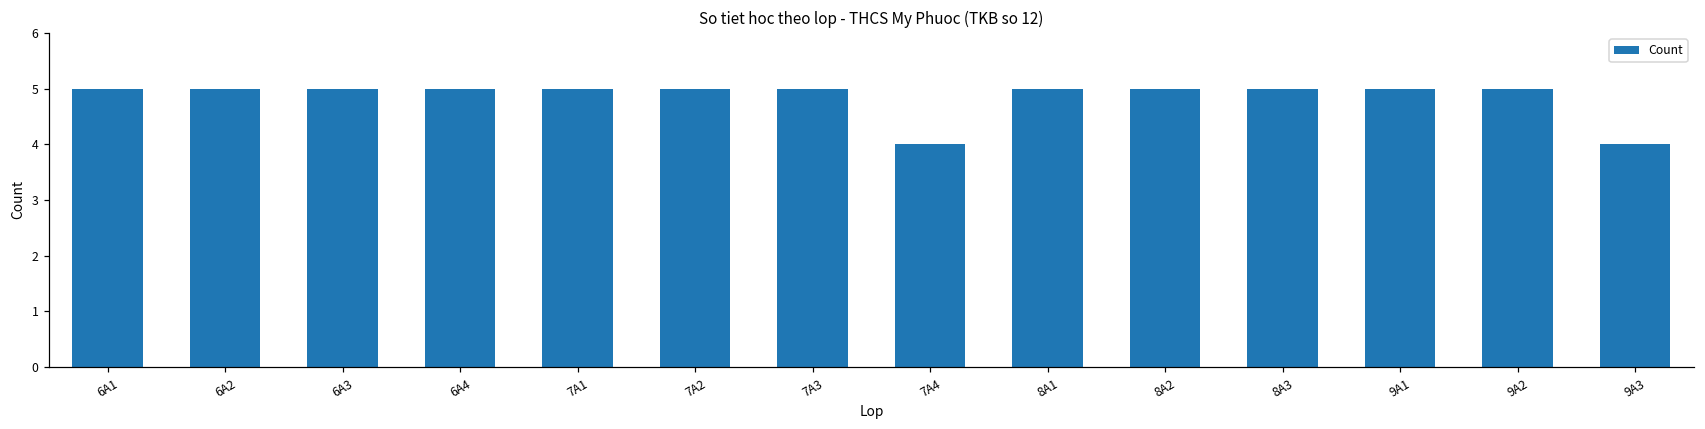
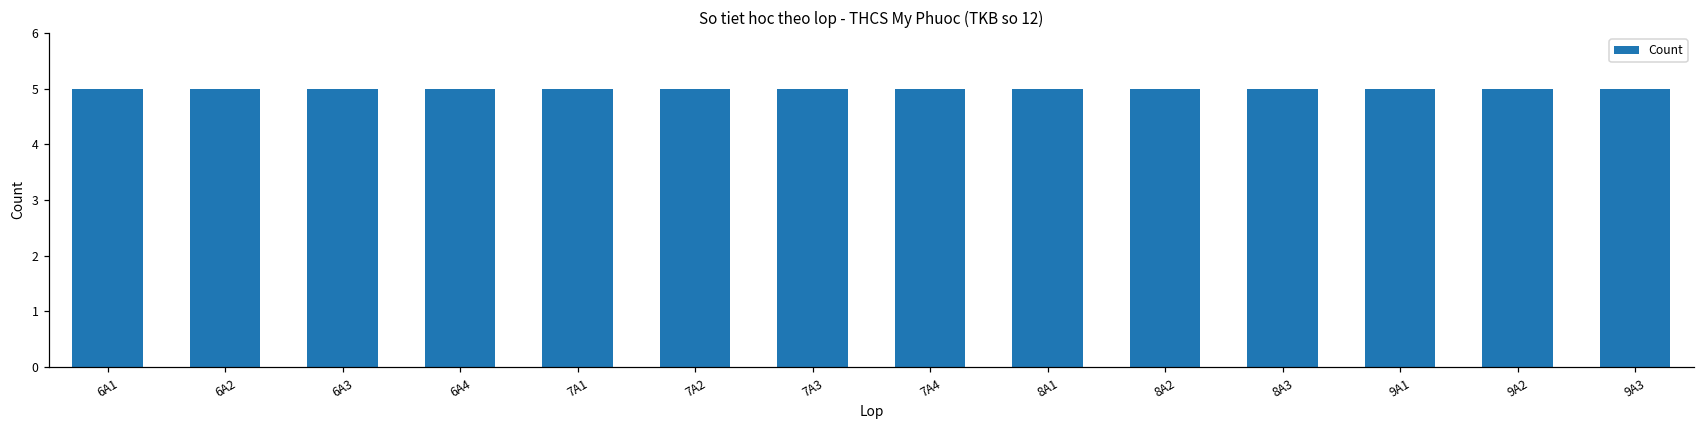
  {
    "6A1": 5,
    "6A2": 5,
    "6A3": 5,
    "6A4": 5,
    "7A1": 5,
    "7A2": 5,
    "7A3": 5,
-   "7A4": 4,
+   "7A4": 5,
    "8A1": 5,
    "8A2": 5,
    "8A3": 5,
    "9A1": 5,
    "9A2": 5,
-   "9A3": 4
+   "9A3": 5
  }
